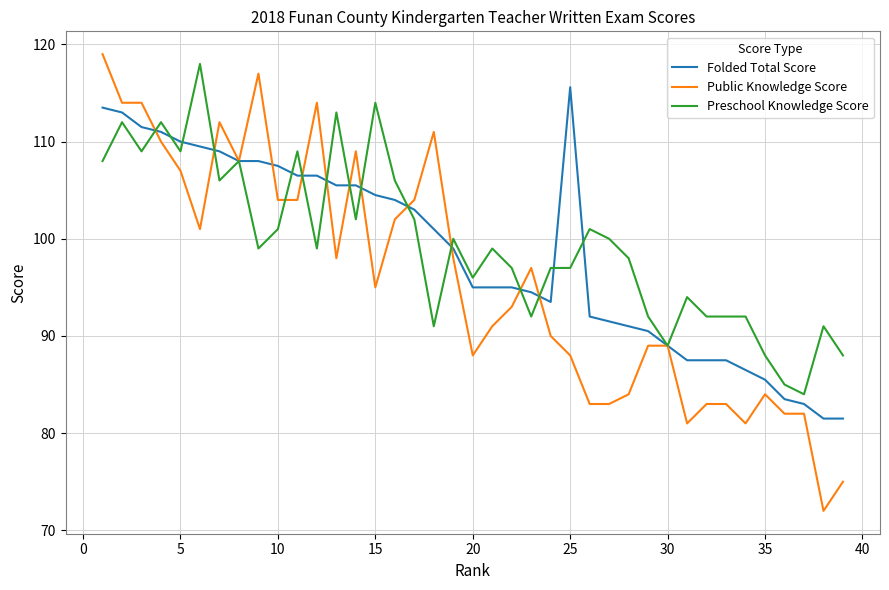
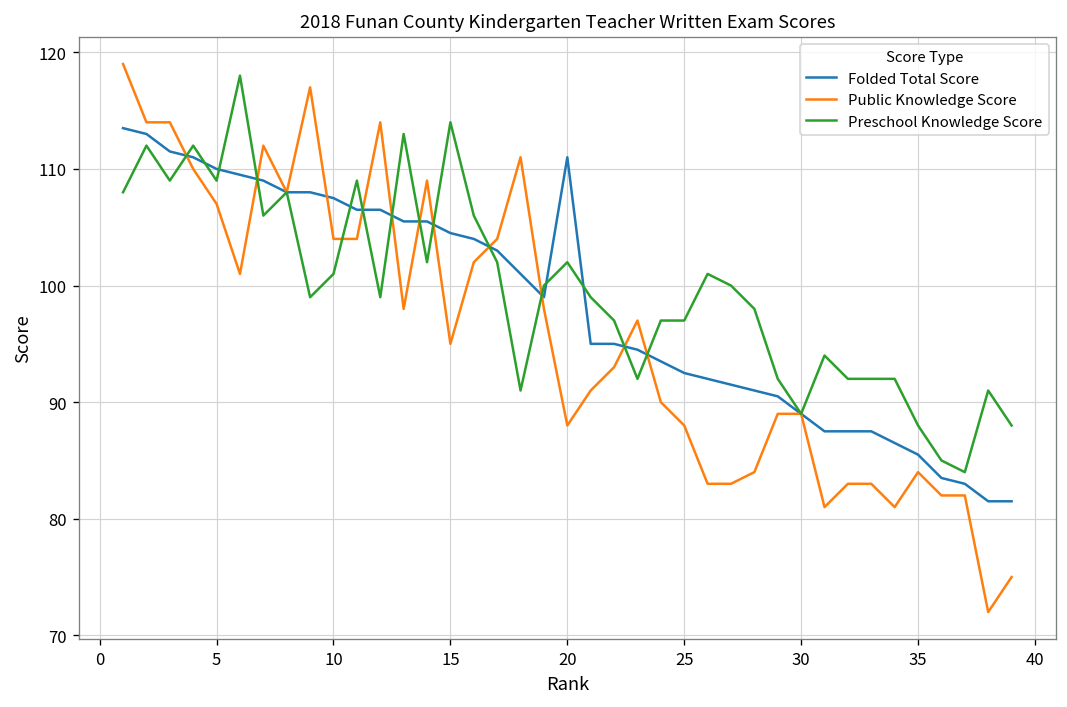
  {
    "Folded Total Score": {
      "5": 110,
      "10": 108,
      "15": 105,
-     "20": 95,
-     "25": 116,
+     "20": 111,
+     "25": 93,
      "35": 86
    },
    "Public Knowledge Score": {
      "5": 107,
      "10": 104,
      "15": 95,
      "20": 88,
      "25": 88,
      "35": 84
    },
    "Preschool Knowledge Score": {
      "5": 109,
      "10": 101,
      "15": 114,
-     "20": 96,
+     "20": 102,
      "25": 97,
      "35": 88
    }
  }
